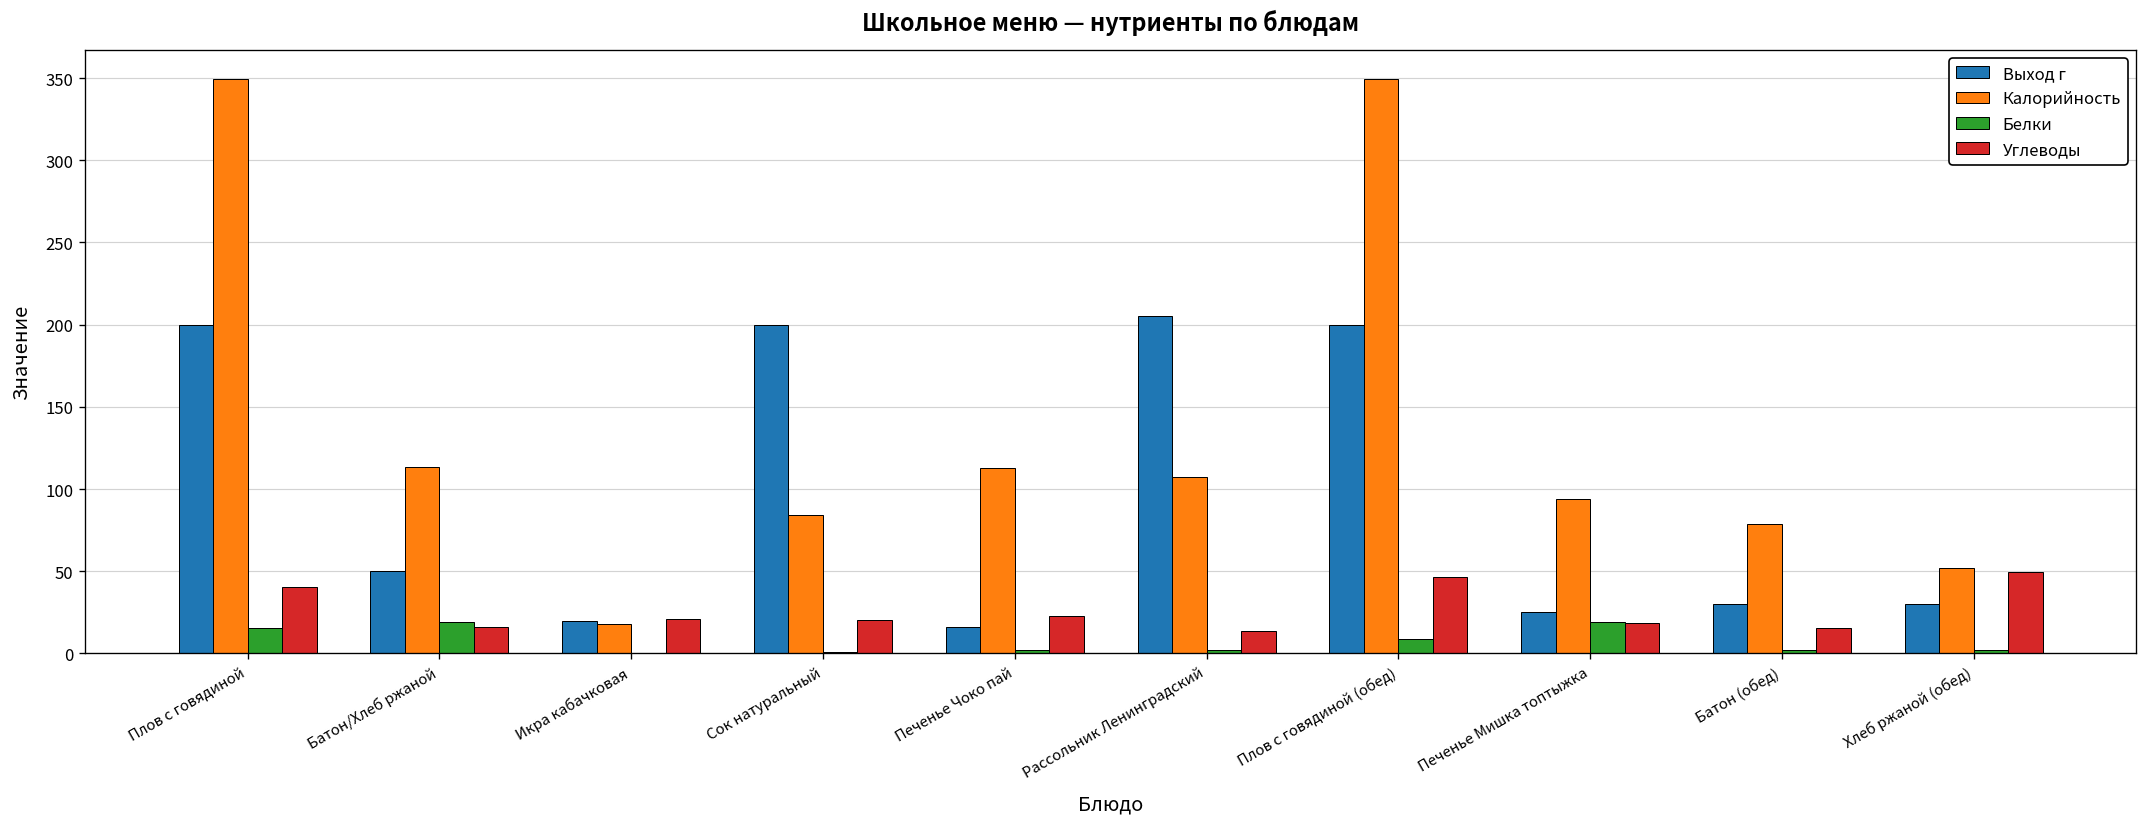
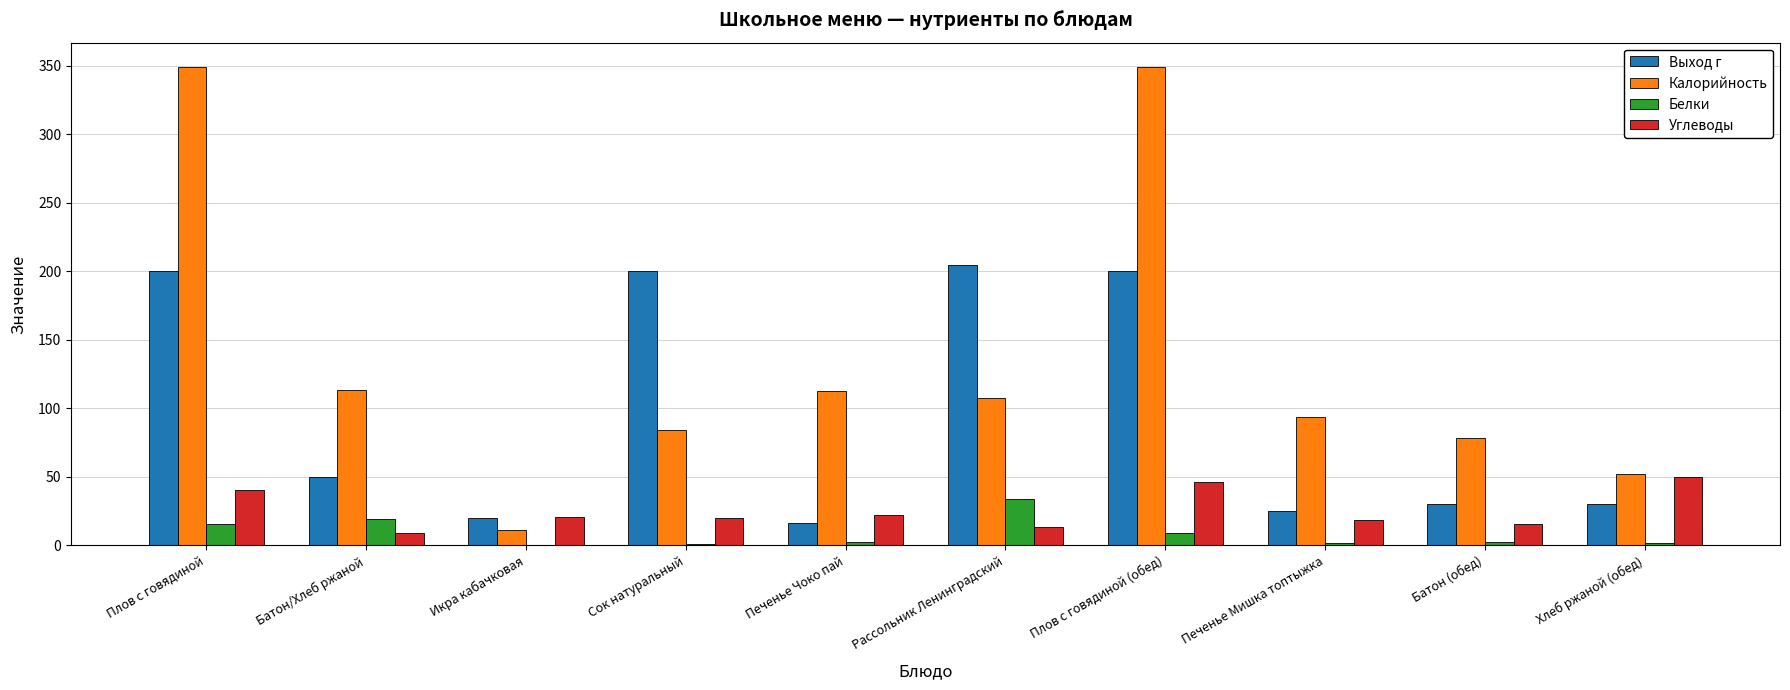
  {
    "Выход г": {
      "Плов с говядиной": 200,
      "Батон/Хлеб ржаной": 50,
      "Икра кабачковая": 20,
      "Сок натуральный": 200,
      "Печенье Чоко пай": 16,
      "Рассольник Ленинградский": 205,
      "Плов с говядиной (обед)": 200,
      "Печенье Мишка топтыжка": 25,
      "Батон (обед)": 30,
      "Хлеб ржаной (обед)": 30
    },
    "Калорийность": {
      "Плов с говядиной": 350,
      "Батон/Хлеб ржаной": 113,
-     "Икра кабачковая": 18,
+     "Икра кабачковая": 11,
      "Сок натуральный": 84,
      "Печенье Чоко пай": 113,
      "Рассольник Ленинградский": 107,
      "Плов с говядиной (обед)": 350,
      "Печенье Мишка топтыжка": 94,
      "Батон (обед)": 79,
      "Хлеб ржаной (обед)": 52
    },
    "Белки": {
      "Плов с говядиной": 15,
      "Батон/Хлеб ржаной": 19,
      "Икра кабачковая": 0,
      "Печенье Чоко пай": 2,
-     "Рассольник Ленинградский": 2,
+     "Рассольник Ленинградский": 34,
      "Плов с говядиной (обед)": 9,
-     "Печенье Мишка топтыжка": 19,
+     "Печенье Мишка топтыжка": 2,
      "Батон (обед)": 2,
      "Хлеб ржаной (обед)": 2
    },
    "Углеводы": {
      "Плов с говядиной": 40,
-     "Батон/Хлеб ржаной": 16,
+     "Батон/Хлеб ржаной": 9,
      "Икра кабачковая": 21,
      "Сок натуральный": 20,
      "Печенье Чоко пай": 23,
      "Рассольник Ленинградский": 14,
      "Плов с говядиной (обед)": 46,
      "Печенье Мишка топтыжка": 19,
      "Батон (обед)": 15,
      "Хлеб ржаной (обед)": 50
    }
  }
